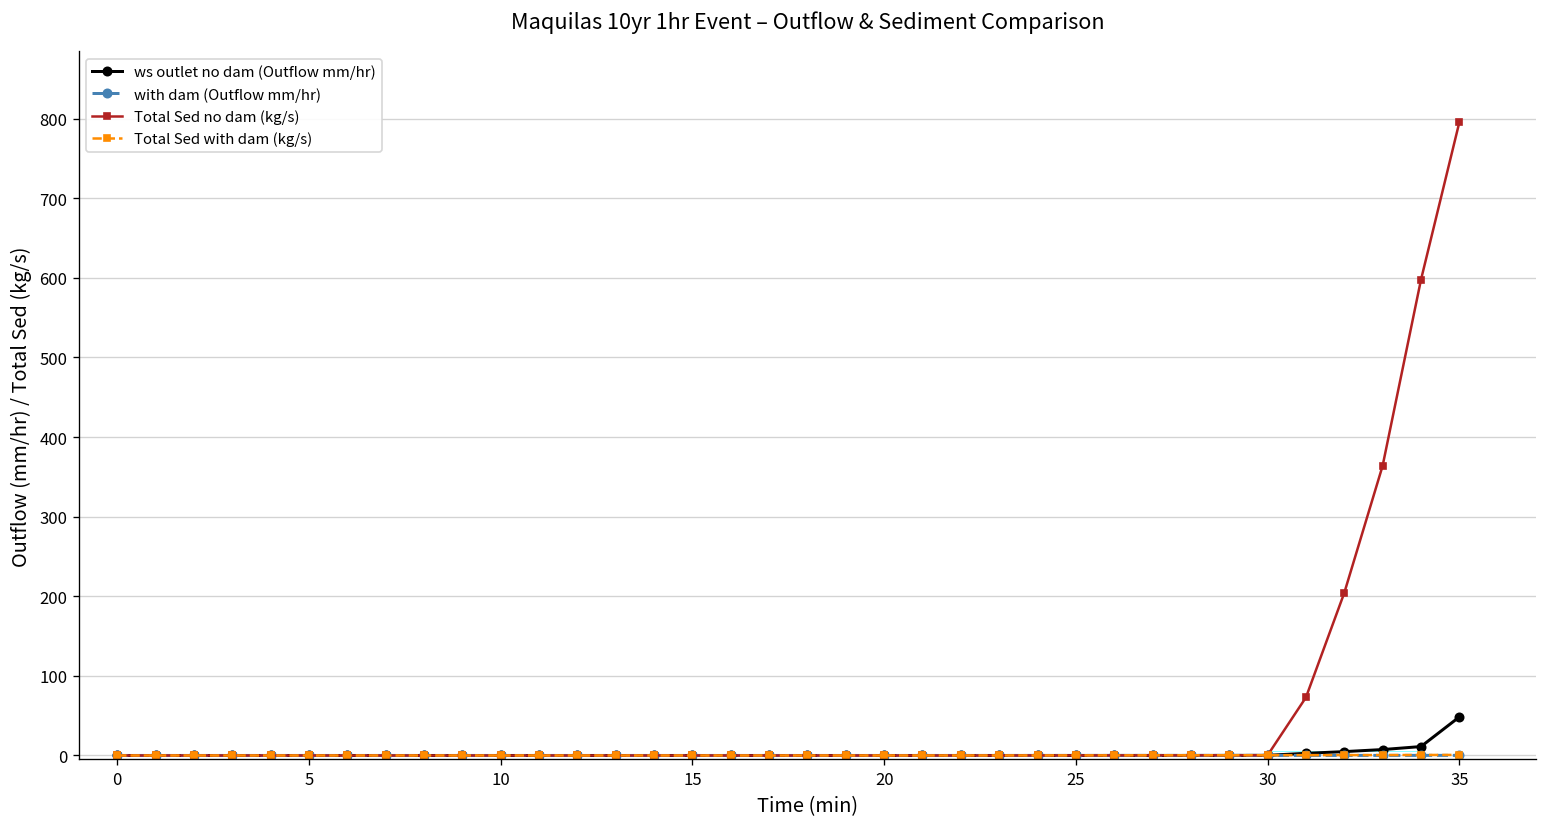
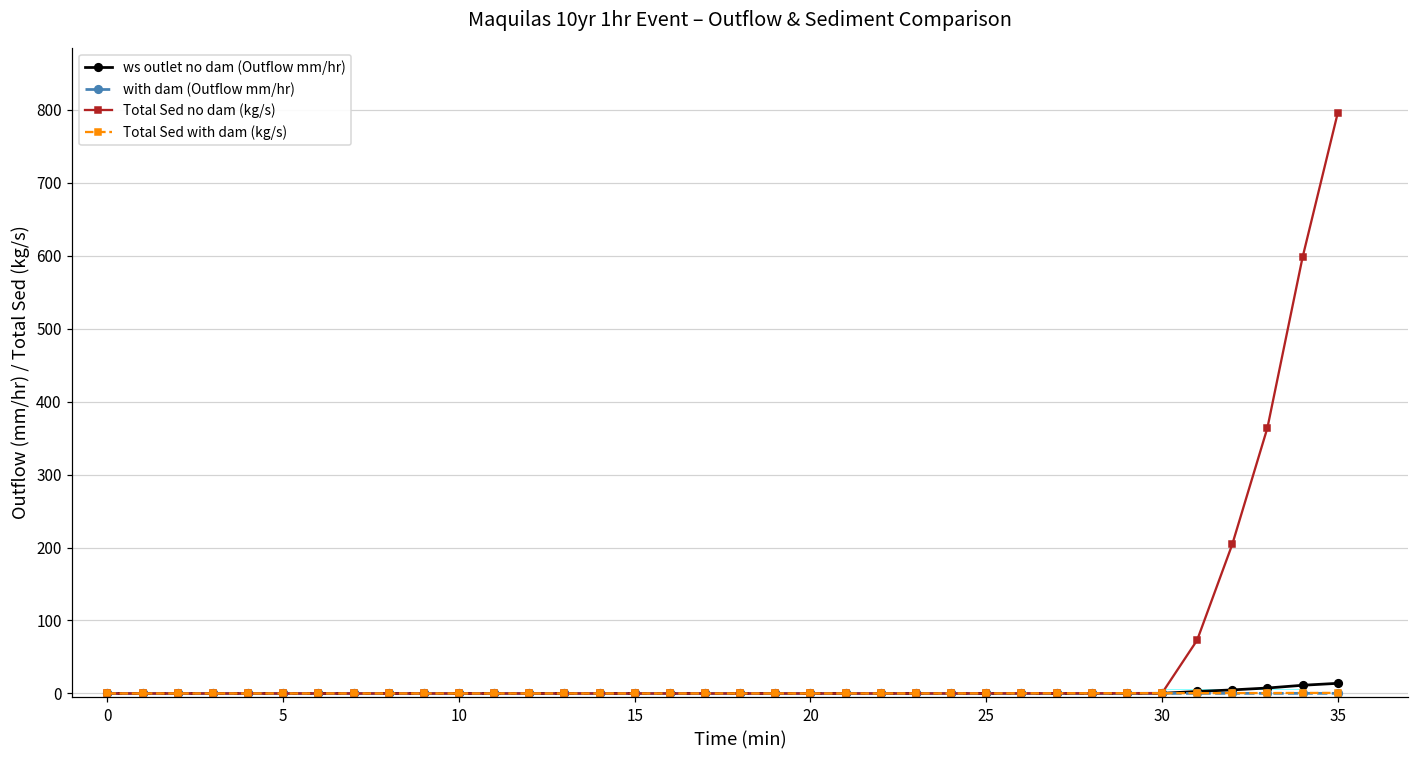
  {
    "ws outlet no dam (Outflow mm/hr)": {
-     "35": 50
+     "35": 10
    },
    "Total Sed with dam (kg/s)": {
      "35": 0
    },
    "Total Sed no dam (kg/s)": {
      "35": 800
    }
  }
